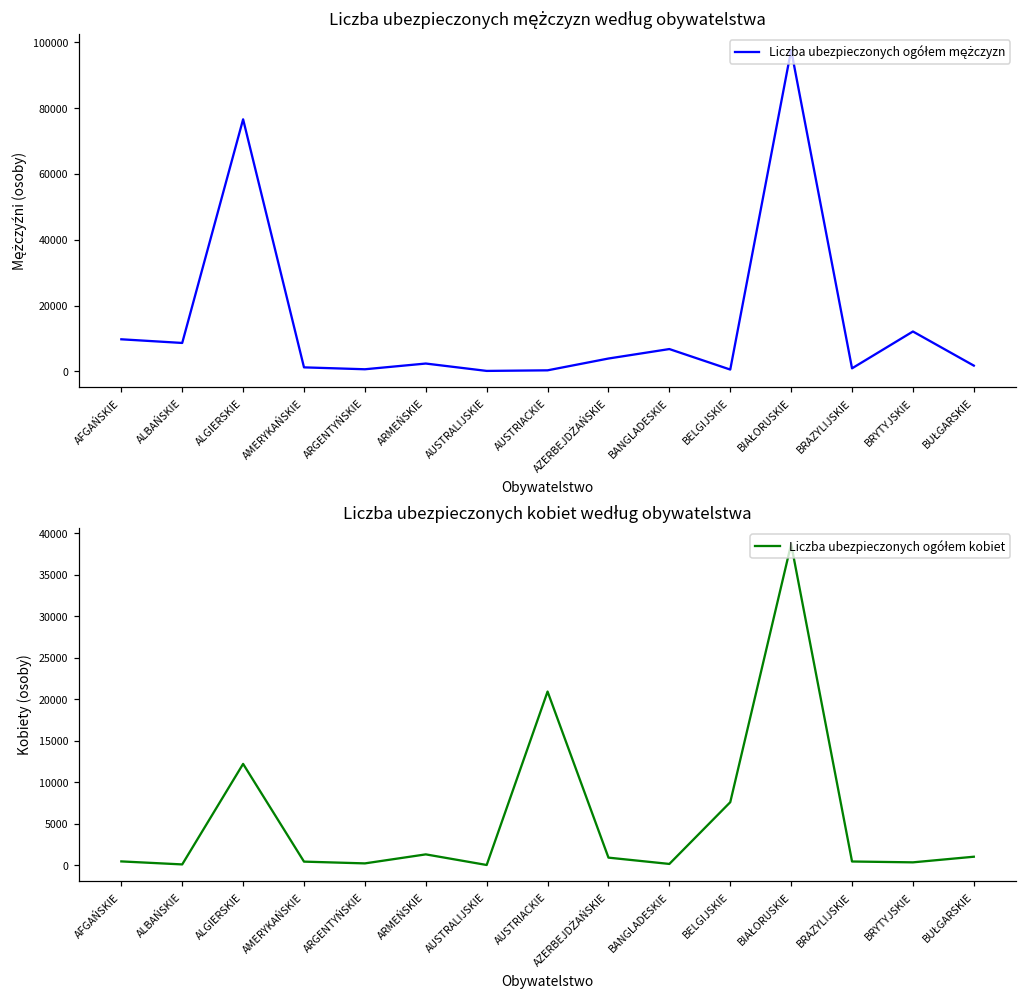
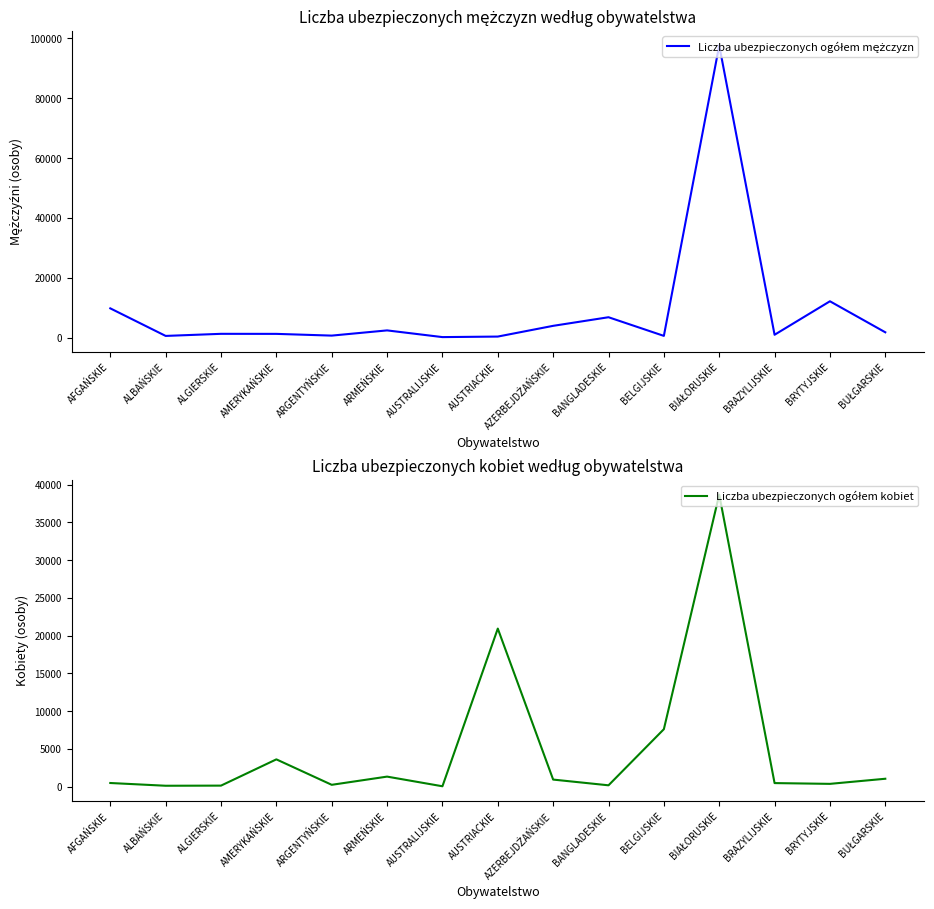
  {
    "Liczba ubezpieczonych mężczyzn według obywatelstwa": {
      "AFGAŃSKIE": 10000,
-     "ALBAŃSKIE": 9000,
-     "ALGIERSKIE": 77000,
+     "ALBAŃSKIE": 1000,
+     "ALGIERSKIE": 1000,
      "AMERYKAŃSKIE": 1000,
      "ARGENTYŃSKIE": 1000,
      "ARMEŃSKIE": 2000,
      "AUSTRALIJSKIE": 0,
      "AUSTRIACKIE": 0,
      "AZERBEJDŻAŃSKIE": 4000,
      "BANGLADESKIE": 7000,
      "BELGIJSKIE": 1000,
      "BRAZYLIJSKIE": 1000,
      "BRYTYJSKIE": 12000,
      "BUŁGARSKIE": 2000
    },
    "Liczba ubezpieczonych kobiet według obywatelstwa": {
      "AFGAŃSKIE": 0,
      "ALBAŃSKIE": 0,
-     "ALGIERSKIE": 12000,
-     "AMERYKAŃSKIE": 0,
+     "ALGIERSKIE": 0,
+     "AMERYKAŃSKIE": 4000,
      "ARGENTYŃSKIE": 0,
      "ARMEŃSKIE": 1000,
      "AUSTRALIJSKIE": 0,
      "AUSTRIACKIE": 21000,
      "AZERBEJDŻAŃSKIE": 1000,
      "BANGLADESKIE": 0,
      "BELGIJSKIE": 8000,
      "BRAZYLIJSKIE": 0,
      "BRYTYJSKIE": 0,
      "BUŁGARSKIE": 1000
    }
  }
